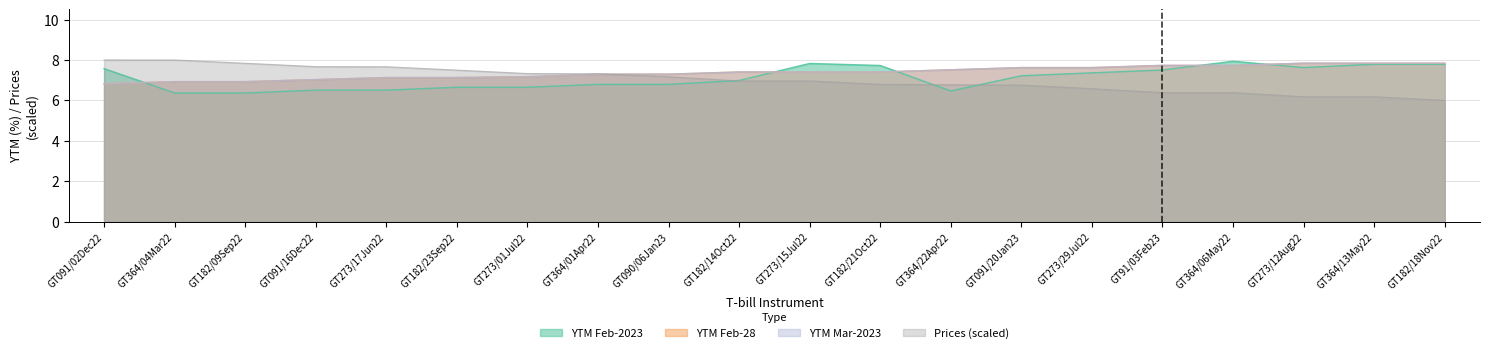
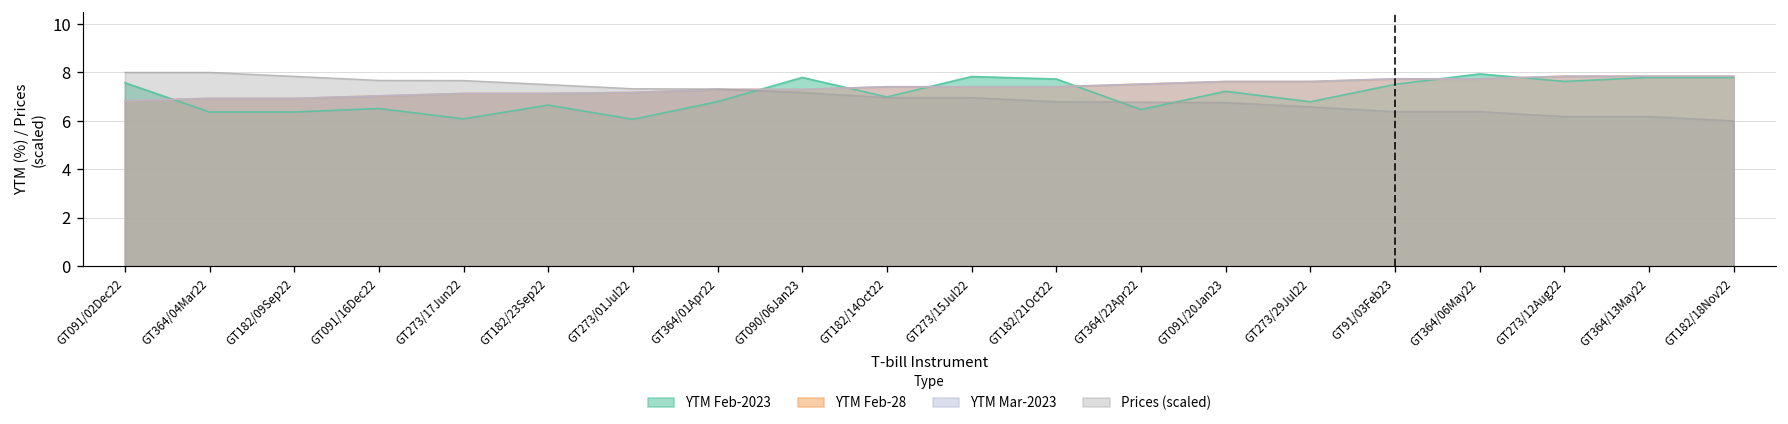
  {
    "YTM Feb-2023": {
      "GT091/02Dec22": 7.6,
      "GT364/04Mar22": 6.4,
      "GT182/09Sep22": 6.4,
      "GT091/16Dec22": 6.5,
-     "GT273/17Jun22": 6.5,
+     "GT273/17Jun22": 6.1,
      "GT182/23Sep22": 6.6,
-     "GT273/01Jul22": 6.6,
+     "GT273/01Jul22": 6.1,
      "GT364/01Apr22": 6.8,
-     "GT090/06Jan23": 6.8,
+     "GT090/06Jan23": 7.8,
      "GT273/15Jul22": 7.8,
      "GT182/21Oct22": 7.7,
      "GT364/22Apr22": 6.5,
      "GT091/20Jan23": 7.2,
-     "GT273/29Jul22": 7.4,
+     "GT273/29Jul22": 6.8,
      "GT91/03Feb23": 7.5,
      "GT364/06May22": 7.9,
      "GT273/12Aug22": 7.6
    }
  }
